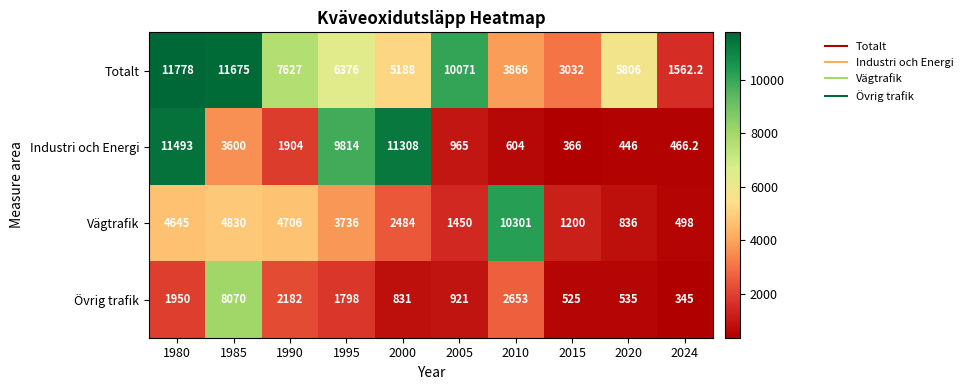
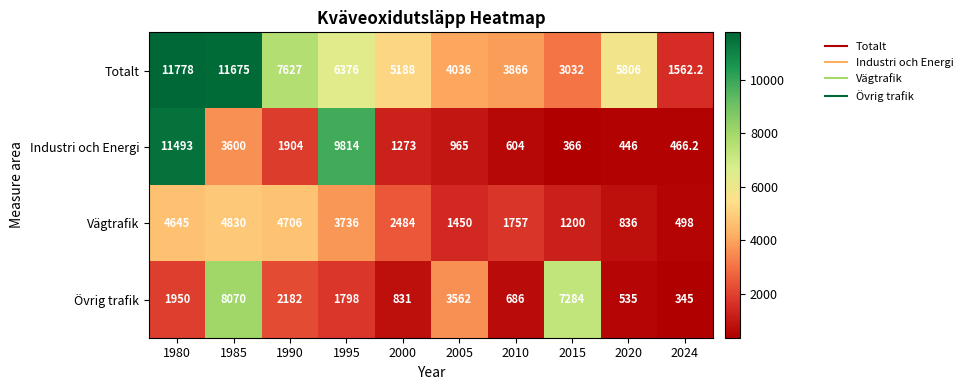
  {
    "Totalt": {
      "1980": 11778,
      "1985": 11675,
      "1990": 7627,
      "1995": 6376,
      "2000": 5188,
-     "2005": 10071,
+     "2005": 4036,
      "2010": 3866,
      "2015": 3032,
      "2020": 5806,
      "2024": 1562.2
    },
    "Industri och Energi": {
      "1980": 11493,
      "1985": 3600,
      "1990": 1904,
      "1995": 9814,
-     "2000": 11308,
+     "2000": 1273,
      "2005": 965,
      "2010": 604,
      "2015": 366,
      "2020": 446,
      "2024": 466.2
    },
    "Vägtrafik": {
      "1980": 4645,
      "1985": 4830,
      "1990": 4706,
      "1995": 3736,
      "2000": 2484,
      "2005": 1450,
-     "2010": 10301,
+     "2010": 1757,
      "2015": 1200,
      "2020": 836,
      "2024": 498
    },
    "Övrig trafik": {
      "1980": 1950,
      "1985": 8070,
      "1990": 2182,
      "1995": 1798,
      "2000": 831,
-     "2005": 921,
-     "2010": 2653,
-     "2015": 525,
+     "2005": 3562,
+     "2010": 686,
+     "2015": 7284,
      "2020": 535,
      "2024": 345
    }
  }
